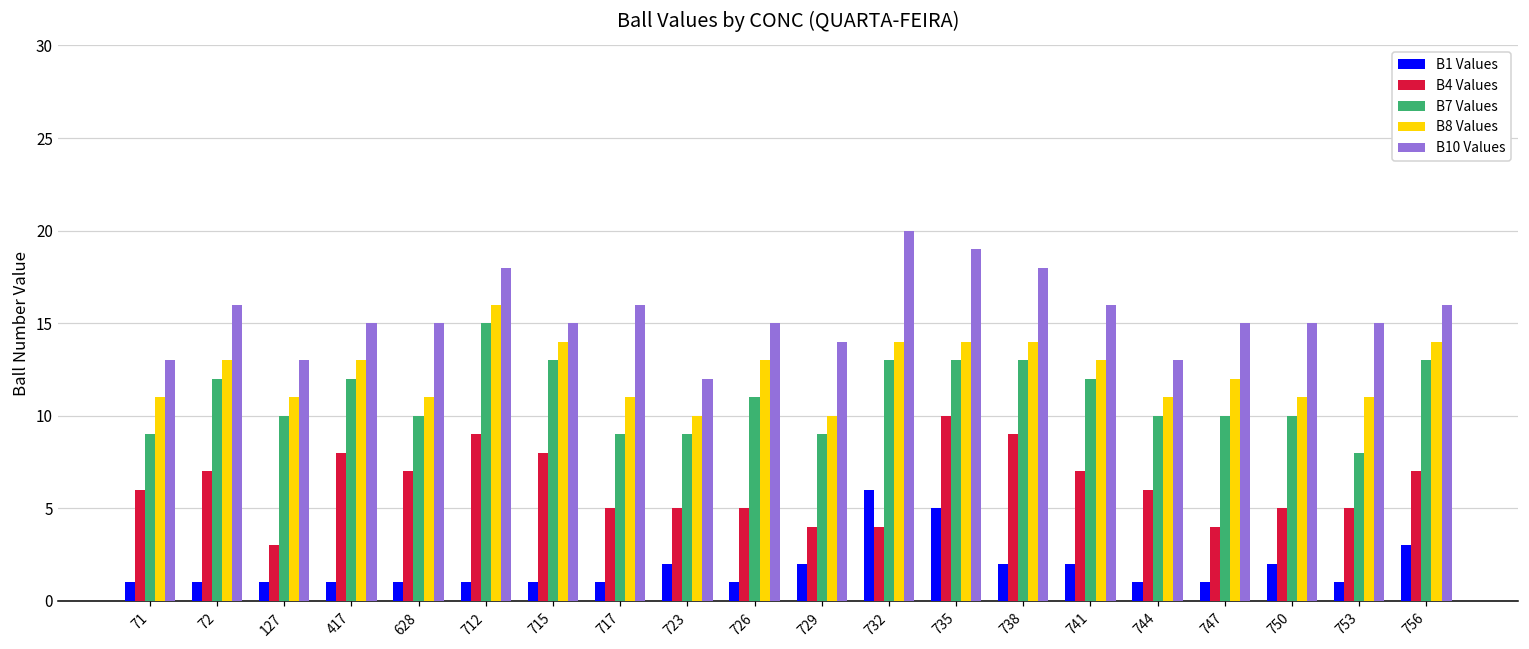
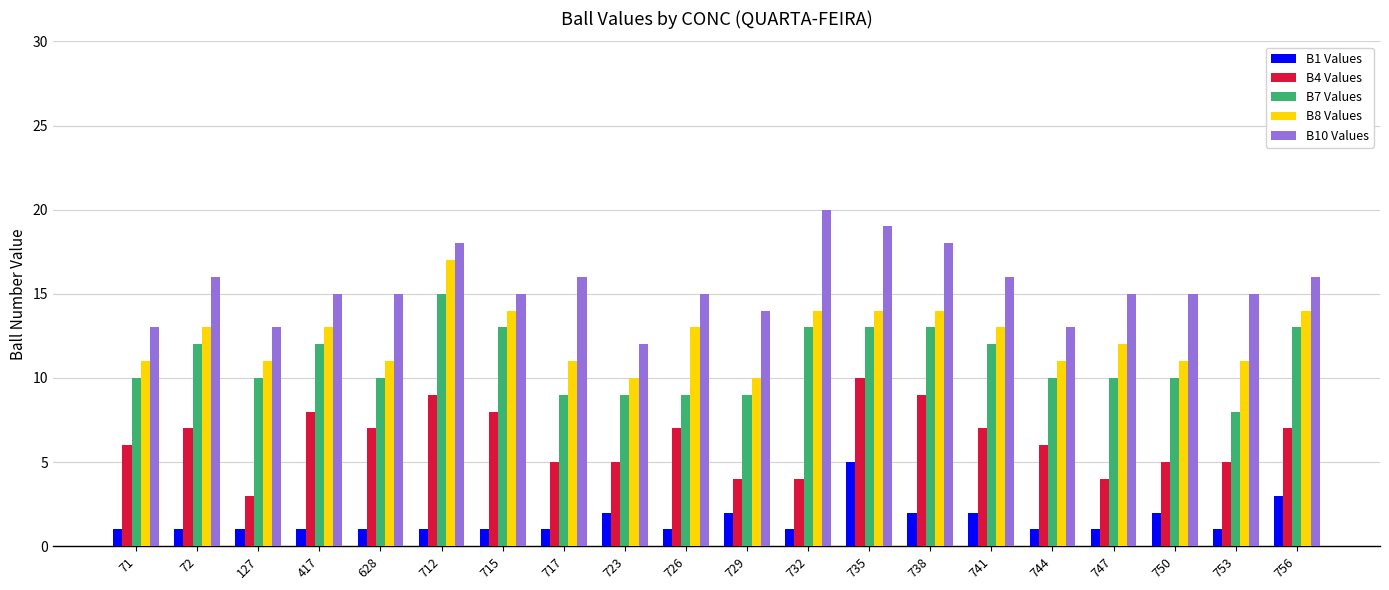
  {
    "B1 Values": {
      "71": 1,
      "72": 1,
      "127": 1,
      "417": 1,
      "628": 1,
      "712": 1,
      "715": 1,
      "717": 1,
      "723": 2,
      "726": 1,
      "729": 2,
-     "732": 6,
+     "732": 1,
      "735": 5,
      "738": 2,
      "741": 2,
      "744": 1,
      "747": 1,
      "750": 2,
      "753": 1,
      "756": 3
    },
    "B4 Values": {
      "71": 6,
      "72": 7,
      "127": 3,
      "417": 8,
      "628": 7,
      "712": 9,
      "715": 8,
      "717": 5,
      "723": 5,
-     "726": 5,
+     "726": 7,
      "729": 4,
      "732": 4,
      "735": 10,
      "738": 9,
      "741": 7,
      "744": 6,
      "747": 4,
      "750": 5,
      "753": 5,
      "756": 7
    },
    "B7 Values": {
-     "71": 9,
+     "71": 10,
      "72": 12,
      "127": 10,
      "417": 12,
      "628": 10,
      "712": 15,
      "715": 13,
      "717": 9,
      "723": 9,
-     "726": 11,
+     "726": 9,
      "729": 9,
      "732": 13,
      "735": 13,
      "738": 13,
      "741": 12,
      "744": 10,
      "747": 10,
      "750": 10,
      "753": 8,
      "756": 13
    },
    "B8 Values": {
      "71": 11,
      "72": 13,
      "127": 11,
      "417": 13,
      "628": 11,
-     "712": 16,
+     "712": 17,
      "715": 14,
      "717": 11,
      "723": 10,
      "726": 13,
      "729": 10,
      "732": 14,
      "735": 14,
      "738": 14,
      "741": 13,
      "744": 11,
      "747": 12,
      "750": 11,
      "753": 11,
      "756": 14
    },
    "B10 Values": {
      "71": 13,
      "72": 16,
      "127": 13,
      "417": 15,
      "628": 15,
      "712": 18,
      "715": 15,
      "717": 16,
      "723": 12,
      "726": 15,
      "729": 14,
      "732": 20,
      "735": 19,
      "738": 18,
      "741": 16,
      "744": 13,
      "747": 15,
      "750": 15,
      "753": 15,
      "756": 16
    }
  }
